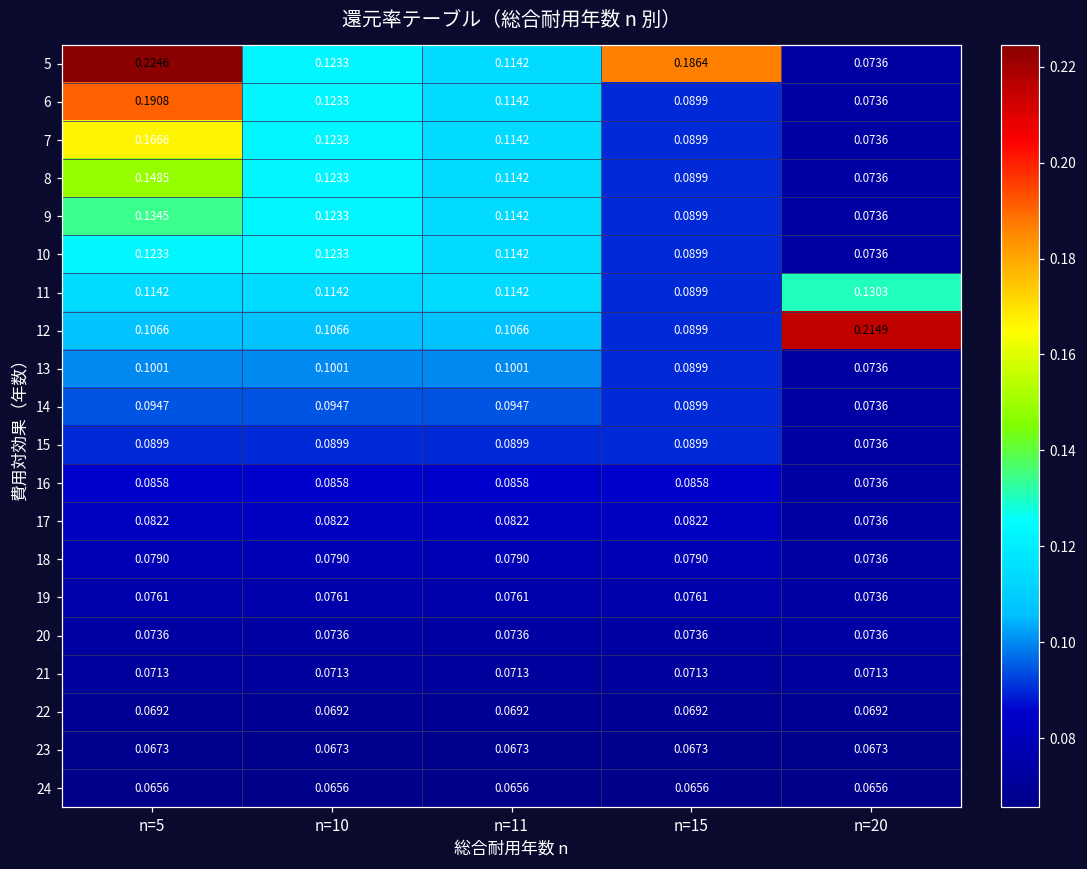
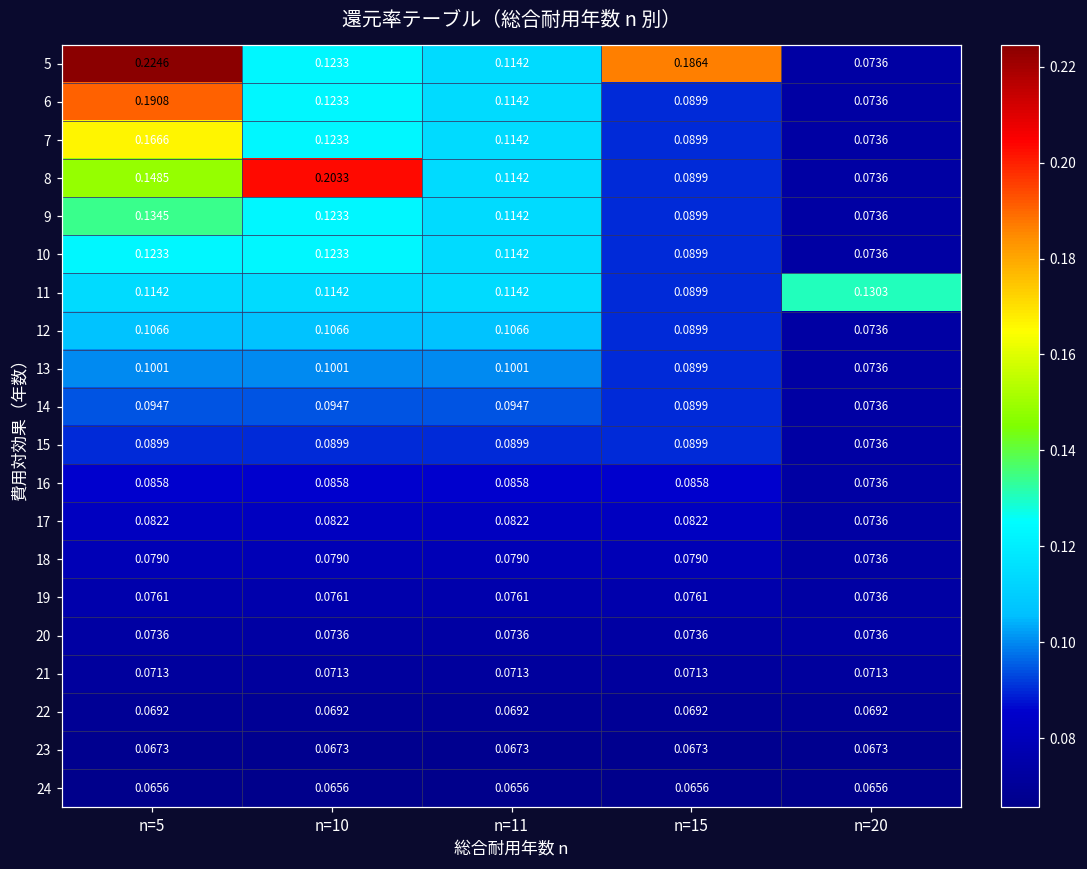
  {
    "5": {
      "n=5": 0.2246,
      "n=10": 0.1233,
      "n=11": 0.1142,
      "n=15": 0.1864,
      "n=20": 0.0736
    },
    "6": {
      "n=5": 0.1908,
      "n=10": 0.1233,
      "n=11": 0.1142,
      "n=15": 0.0899,
      "n=20": 0.0736
    },
    "7": {
      "n=5": 0.1666,
      "n=10": 0.1233,
      "n=11": 0.1142,
      "n=15": 0.0899,
      "n=20": 0.0736
    },
    "8": {
      "n=5": 0.1485,
-     "n=10": 0.1233,
+     "n=10": 0.2033,
      "n=11": 0.1142,
      "n=15": 0.0899,
      "n=20": 0.0736
    },
    "9": {
      "n=5": 0.1345,
      "n=10": 0.1233,
      "n=11": 0.1142,
      "n=15": 0.0899,
      "n=20": 0.0736
    },
    "10": {
      "n=5": 0.1233,
      "n=10": 0.1233,
      "n=11": 0.1142,
      "n=15": 0.0899,
      "n=20": 0.0736
    },
    "11": {
      "n=5": 0.1142,
      "n=10": 0.1142,
      "n=11": 0.1142,
      "n=15": 0.0899,
      "n=20": 0.1303
    },
    "12": {
      "n=5": 0.1066,
      "n=10": 0.1066,
      "n=11": 0.1066,
      "n=15": 0.0899,
-     "n=20": 0.2149
+     "n=20": 0.0736
    },
    "13": {
      "n=5": 0.1001,
      "n=10": 0.1001,
      "n=11": 0.1001,
      "n=15": 0.0899,
      "n=20": 0.0736
    },
    "14": {
      "n=5": 0.0947,
      "n=10": 0.0947,
      "n=11": 0.0947,
      "n=15": 0.0899,
      "n=20": 0.0736
    },
    "15": {
      "n=5": 0.0899,
      "n=10": 0.0899,
      "n=11": 0.0899,
      "n=15": 0.0899,
      "n=20": 0.0736
    },
    "16": {
      "n=5": 0.0858,
      "n=10": 0.0858,
      "n=11": 0.0858,
      "n=15": 0.0858,
      "n=20": 0.0736
    },
    "17": {
      "n=5": 0.0822,
      "n=10": 0.0822,
      "n=11": 0.0822,
      "n=15": 0.0822,
      "n=20": 0.0736
    },
    "18": {
      "n=5": 0.0790,
      "n=10": 0.0790,
      "n=11": 0.0790,
      "n=15": 0.0790,
      "n=20": 0.0736
    },
    "19": {
      "n=5": 0.0761,
      "n=10": 0.0761,
      "n=11": 0.0761,
      "n=15": 0.0761,
      "n=20": 0.0736
    },
    "20": {
      "n=5": 0.0736,
      "n=10": 0.0736,
      "n=11": 0.0736,
      "n=15": 0.0736,
      "n=20": 0.0736
    },
    "21": {
      "n=5": 0.0713,
      "n=10": 0.0713,
      "n=11": 0.0713,
      "n=15": 0.0713,
      "n=20": 0.0713
    },
    "22": {
      "n=5": 0.0692,
      "n=10": 0.0692,
      "n=11": 0.0692,
      "n=15": 0.0692,
      "n=20": 0.0692
    },
    "23": {
      "n=5": 0.0673,
      "n=10": 0.0673,
      "n=11": 0.0673,
      "n=15": 0.0673,
      "n=20": 0.0673
    },
    "24": {
      "n=5": 0.0656,
      "n=10": 0.0656,
      "n=11": 0.0656,
      "n=15": 0.0656,
      "n=20": 0.0656
    }
  }
